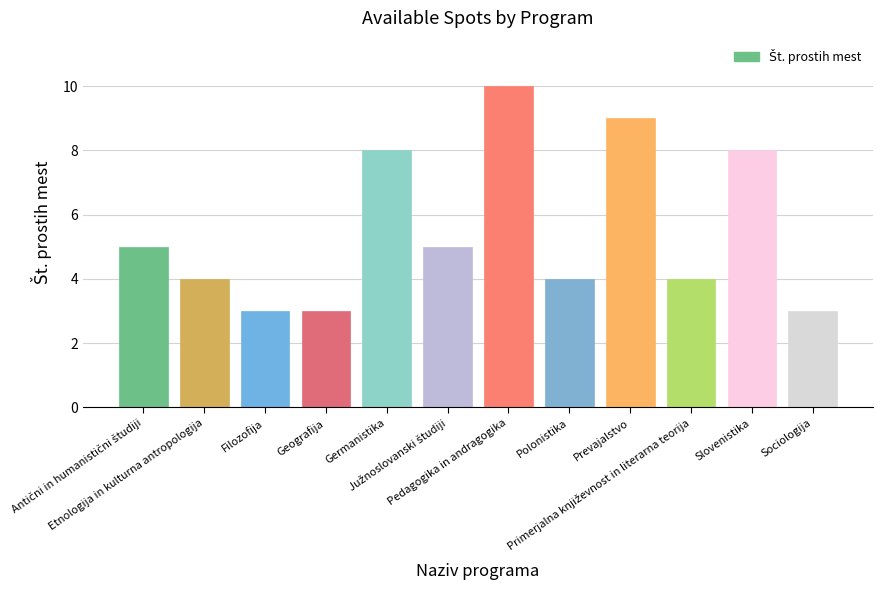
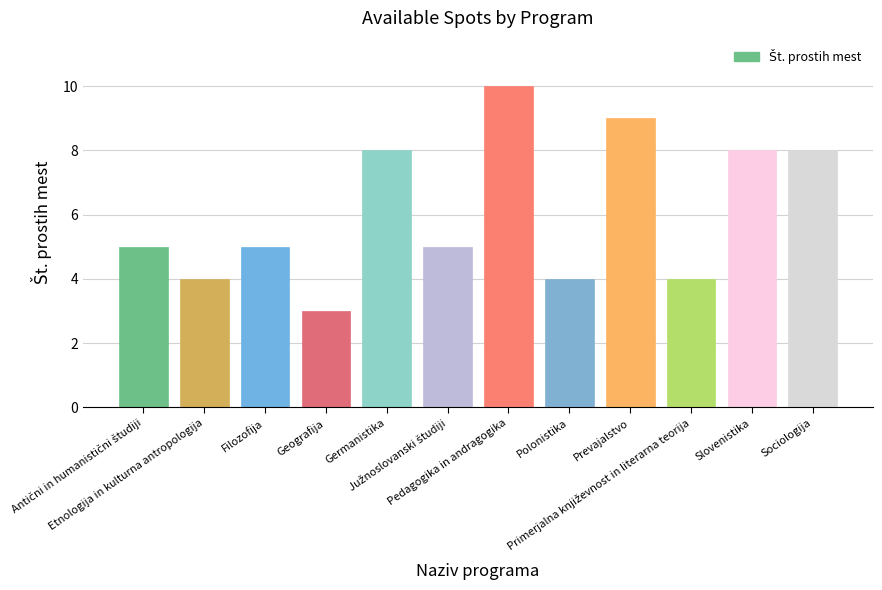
  {
    "Antični in humanistični študiji": 5,
    "Etnologija in kulturna antropologija": 4,
-   "Filozofija": 3,
+   "Filozofija": 5,
    "Geografija": 3,
    "Germanistika": 8,
    "Južnoslovanski študiji": 5,
    "Pedagogika in andragogika": 10,
    "Polonistika": 4,
    "Prevajalstvo": 9,
    "Primerjalna književnost in literarna teorija": 4,
    "Slovenistika": 8,
-   "Sociologija": 3
+   "Sociologija": 8
  }
